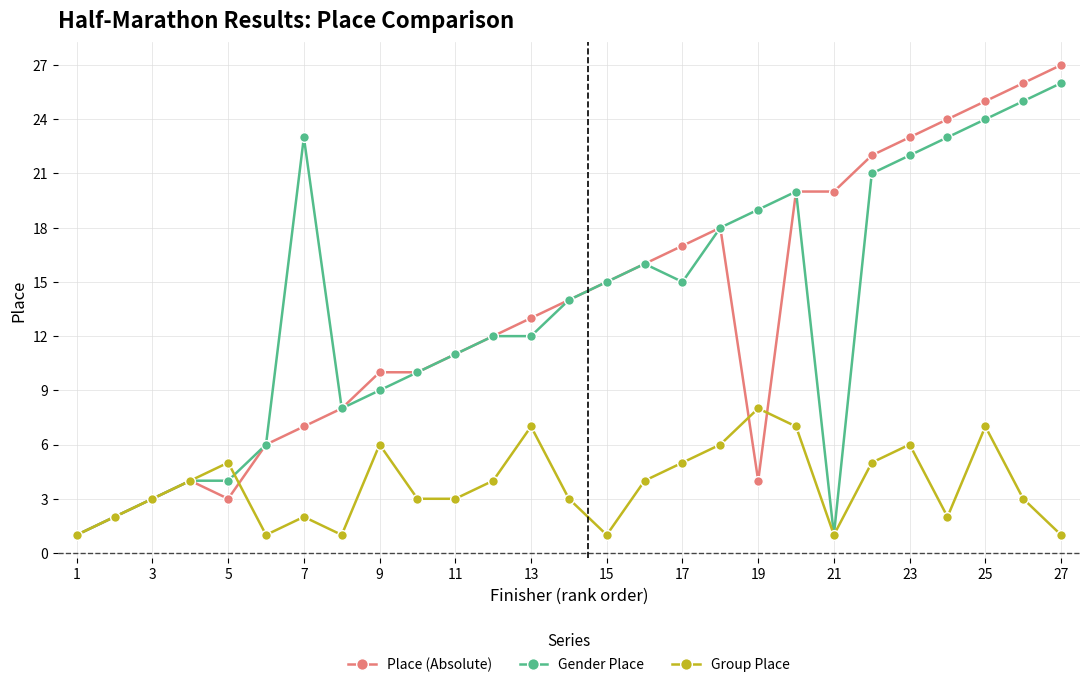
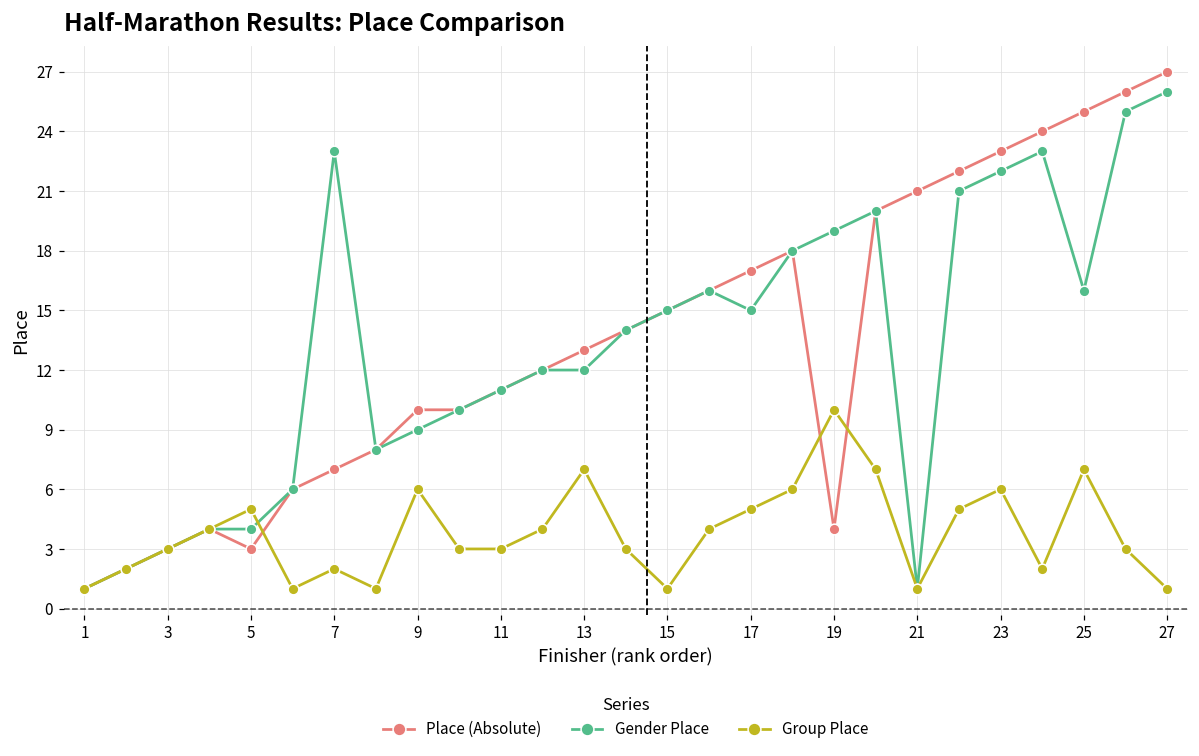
  {
    "Place (Absolute)": {
      "5": 3,
      "7": 7,
      "9": 10,
      "13": 13,
      "17": 17,
      "19": 4,
-     "21": 20,
+     "21": 21,
      "23": 23,
      "25": 25,
      "27": 27
    },
    "Gender Place": {
      "5": 4,
      "7": 23,
      "9": 9,
      "13": 12,
      "17": 15,
      "19": 19,
      "23": 22,
-     "25": 24,
+     "25": 16,
      "27": 26
    },
    "Group Place": {
      "5": 5,
      "7": 2,
      "9": 6,
      "11": 3,
      "13": 7,
      "15": 1,
      "17": 5,
-     "19": 8,
+     "19": 10,
      "23": 6,
      "25": 7,
      "27": 1
    }
  }
